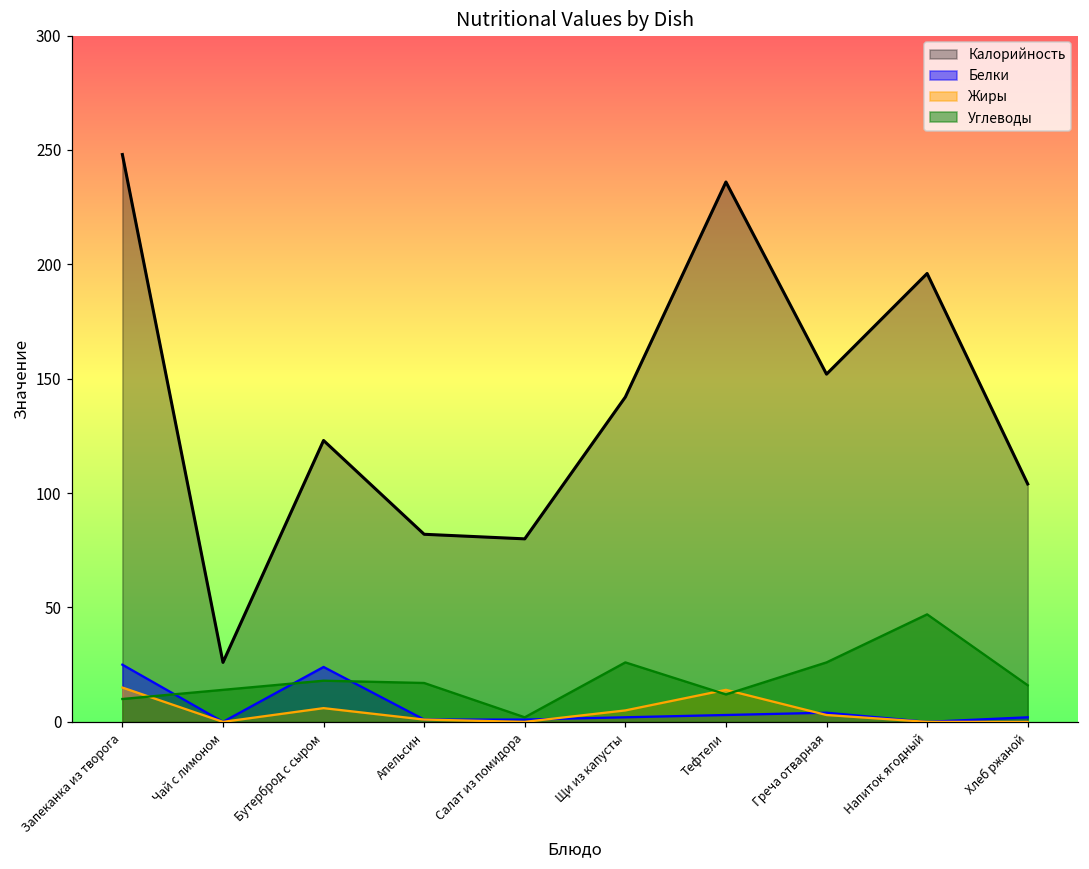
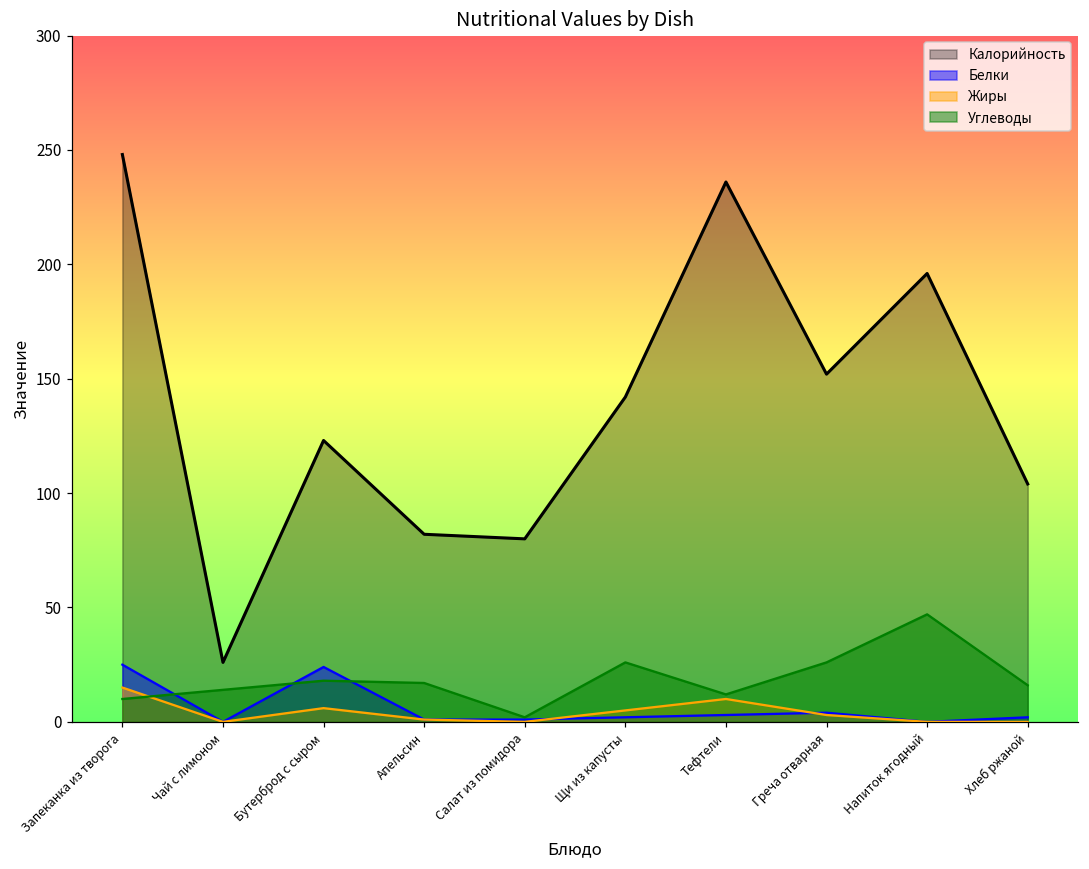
  {
    "Калорийность": {
      "Запеканка из творога": 248,
      "Чай с лимоном": 26,
      "Бутерброд с сыром": 123,
      "Апельсин": 82,
      "Салат из помидора": 80,
      "Щи из капусты": 142,
      "Тефтели": 236,
      "Греча отварная": 152,
      "Напиток ягодный": 196,
      "Хлеб ржаной": 104
    },
    "Белки": {
      "Запеканка из творога": 25,
      "Бутерброд с сыром": 24,
      "Щи из капусты": 2,
      "Тефтели": 3,
      "Хлеб ржаной": 2
    },
    "Жиры": {
      "Запеканка из творога": 15,
      "Бутерброд с сыром": 6,
      "Щи из капусты": 5,
-     "Тефтели": 14,
+     "Тефтели": 10,
      "Хлеб ржаной": 0
    },
    "Углеводы": {
      "Запеканка из творога": 10,
      "Чай с лимоном": 14,
      "Бутерброд с сыром": 18,
      "Апельсин": 17,
      "Щи из капусты": 26,
      "Тефтели": 12,
      "Греча отварная": 26,
      "Напиток ягодный": 47,
      "Хлеб ржаной": 16
    }
  }
